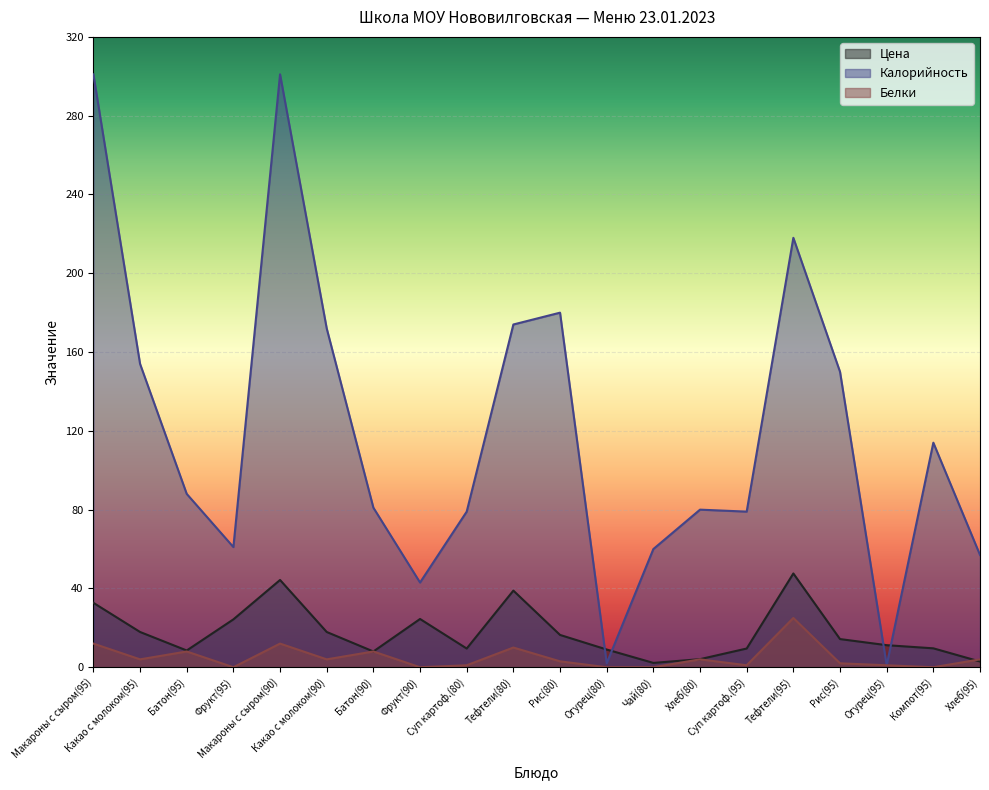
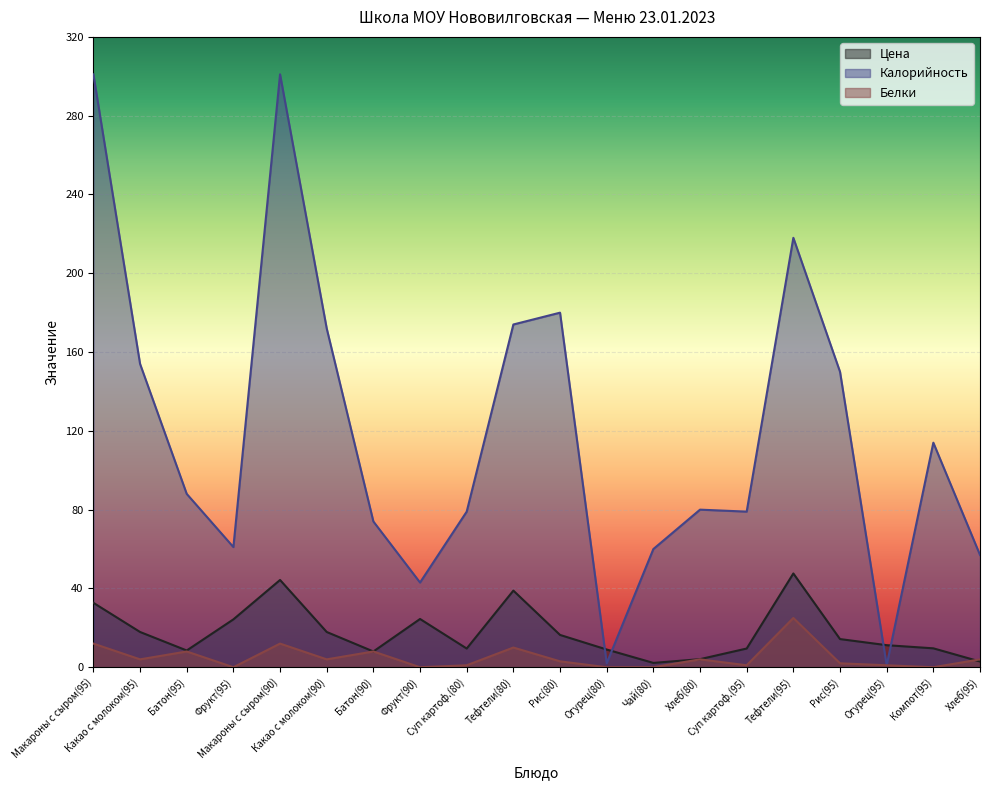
  {
    "Цена": {
      "Макароны с сыром(95)": 33,
      "Какао с молоком(95)": 18,
      "Фрукт(95)": 24,
      "Макароны с сыром(90)": 44,
      "Какао с молоком(90)": 18,
      "Фрукт(90)": 25,
      "Суп картоф.(80)": 10,
      "Тефтели(80)": 39,
      "Рис(80)": 16,
      "Огурец(80)": 9,
      "Чай(80)": 2,
      "Суп картоф.(95)": 10,
      "Тефтели(95)": 48,
      "Рис(95)": 14,
      "Огурец(95)": 11,
      "Компот(95)": 10
    },
    "Калорийность": {
      "Макароны с сыром(95)": 301,
      "Какао с молоком(95)": 154,
      "Батон(95)": 88,
      "Фрукт(95)": 61,
      "Макароны с сыром(90)": 301,
      "Какао с молоком(90)": 172,
-     "Батон(90)": 81,
+     "Батон(90)": 74,
      "Фрукт(90)": 43,
      "Суп картоф.(80)": 79,
      "Тефтели(80)": 174,
      "Рис(80)": 180,
      "Огурец(80)": 2,
      "Чай(80)": 60,
      "Хлеб(80)": 80,
      "Суп картоф.(95)": 79,
      "Тефтели(95)": 218,
      "Рис(95)": 150,
      "Компот(95)": 114,
      "Хлеб(95)": 57
    },
    "Белки": {
      "Макароны с сыром(95)": 12,
      "Какао с молоком(95)": 4,
      "Фрукт(95)": 0,
      "Макароны с сыром(90)": 12,
      "Какао с молоком(90)": 4,
      "Фрукт(90)": 0,
      "Суп картоф.(80)": 1,
      "Тефтели(80)": 10,
      "Рис(80)": 3,
      "Огурец(80)": 0,
      "Чай(80)": 0,
      "Суп картоф.(95)": 1,
      "Тефтели(95)": 25,
      "Рис(95)": 2,
      "Компот(95)": 0
    }
  }
